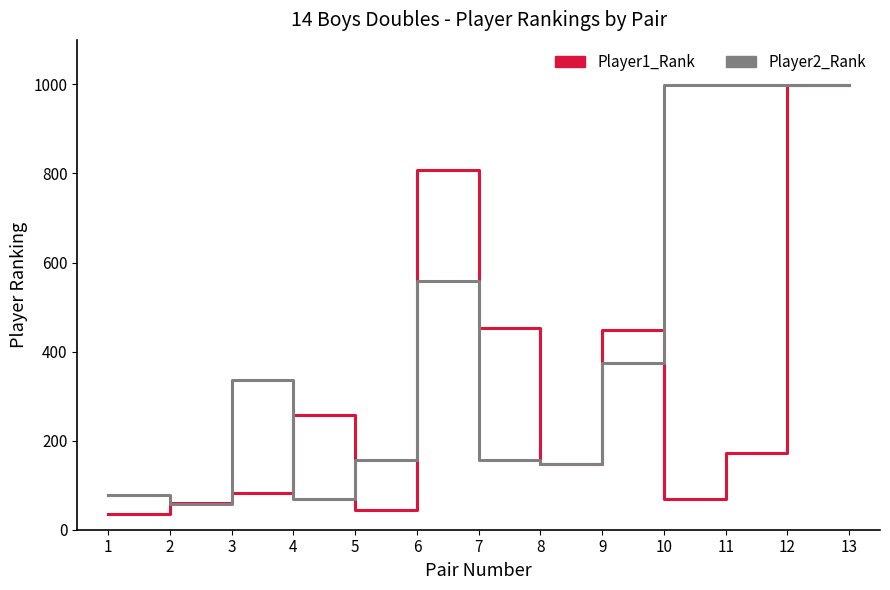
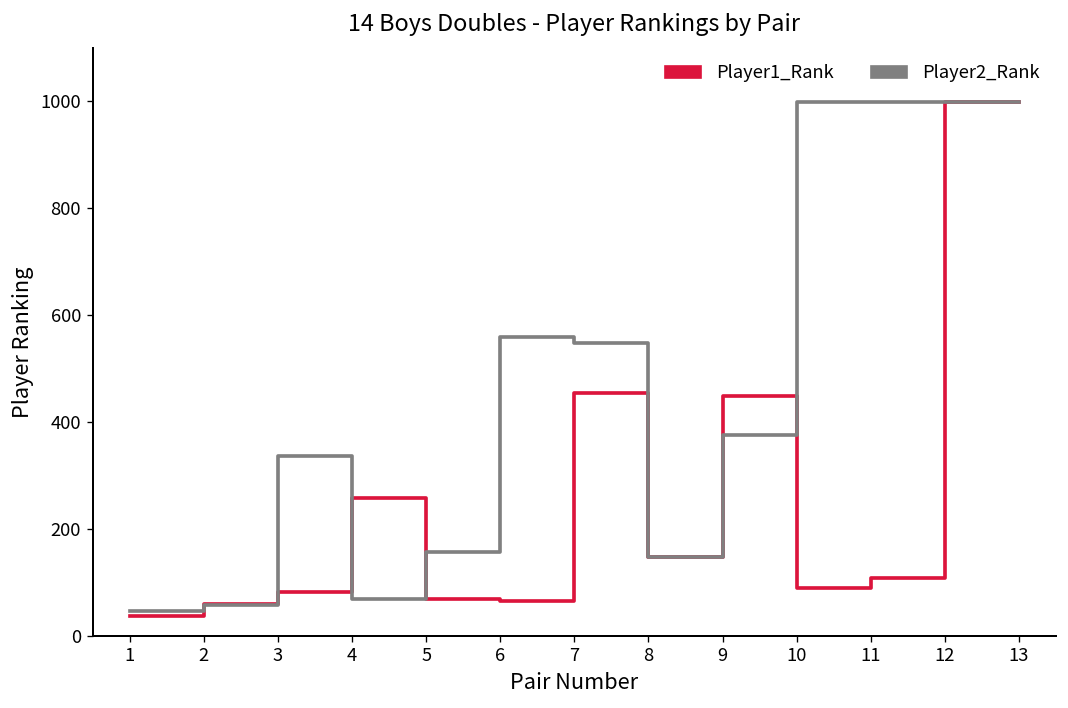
  {
    "Player1_Rank": {
      "1": 40,
      "3": 80,
      "4": 260,
-     "5": 40,
-     "6": 810,
+     "5": 70,
+     "6": 70,
      "7": 450,
      "9": 450,
-     "10": 70,
-     "11": 170
+     "10": 90,
+     "11": 110
    },
    "Player2_Rank": {
-     "1": 80,
+     "1": 50,
      "3": 340,
      "4": 70,
      "5": 160,
      "6": 560,
-     "7": 160,
+     "7": 550,
      "9": 380,
      "10": 1000,
      "11": 1000
    }
  }
